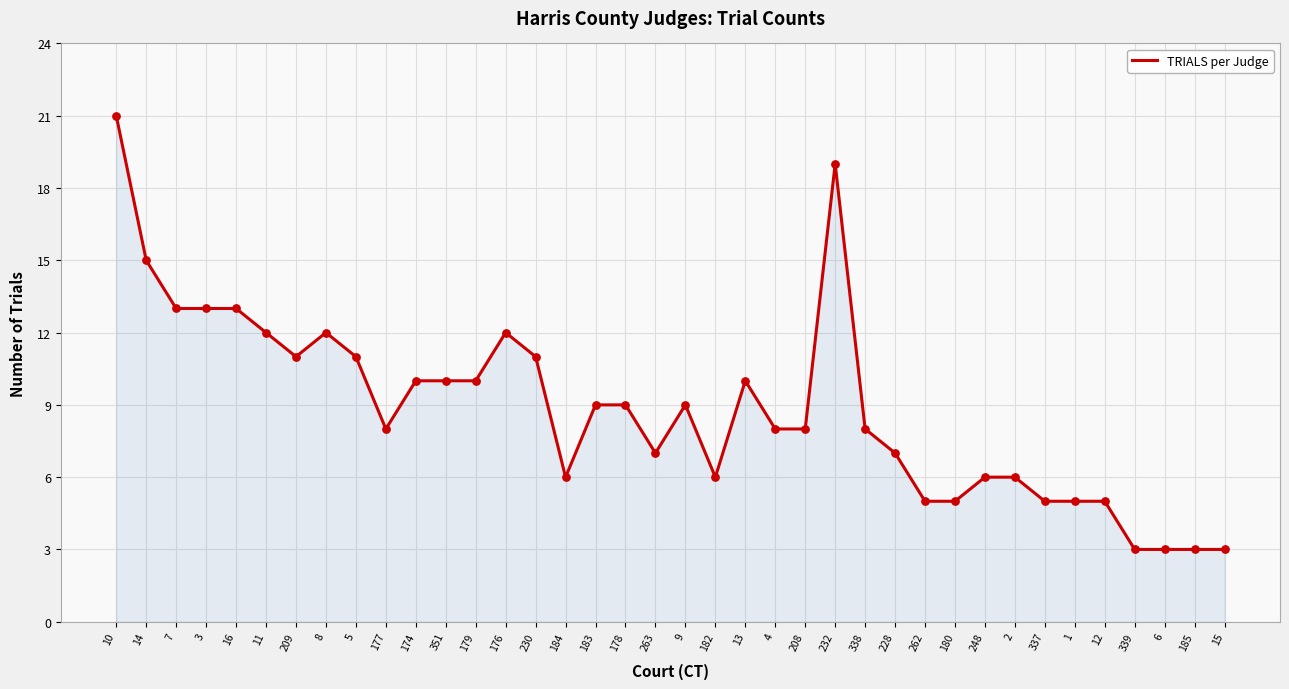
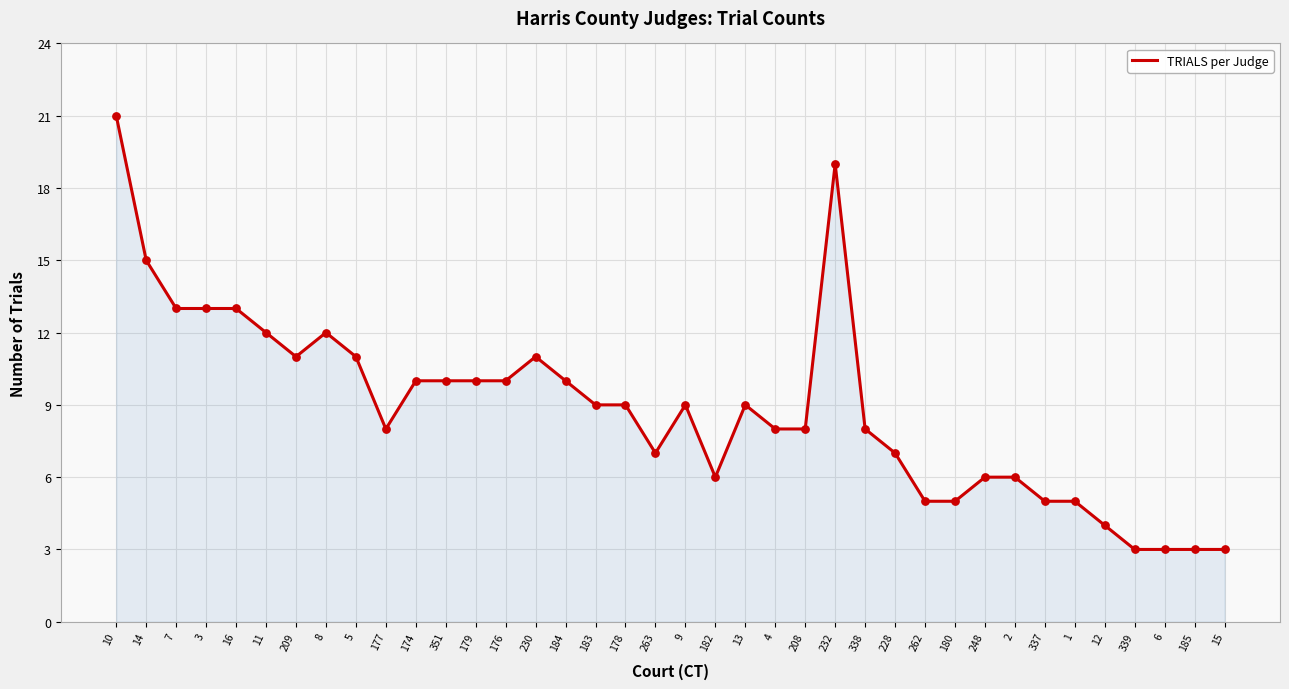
  {
    "10": 21,
    "14": 15,
    "7": 13,
    "3": 13,
    "16": 13,
    "11": 12,
    "209": 11,
    "8": 12,
    "5": 11,
    "177": 8,
    "174": 10,
    "351": 10,
    "179": 10,
-   "176": 12,
+   "176": 10,
    "230": 11,
-   "184": 6,
+   "184": 10,
    "183": 9,
    "178": 9,
    "263": 7,
    "9": 9,
    "182": 6,
-   "13": 10,
+   "13": 9,
    "4": 8,
    "208": 8,
    "232": 19,
    "338": 8,
    "228": 7,
    "262": 5,
    "180": 5,
    "248": 6,
    "2": 6,
    "337": 5,
    "1": 5,
-   "12": 5,
+   "12": 4,
    "339": 3,
    "6": 3,
    "185": 3,
    "15": 3
  }
